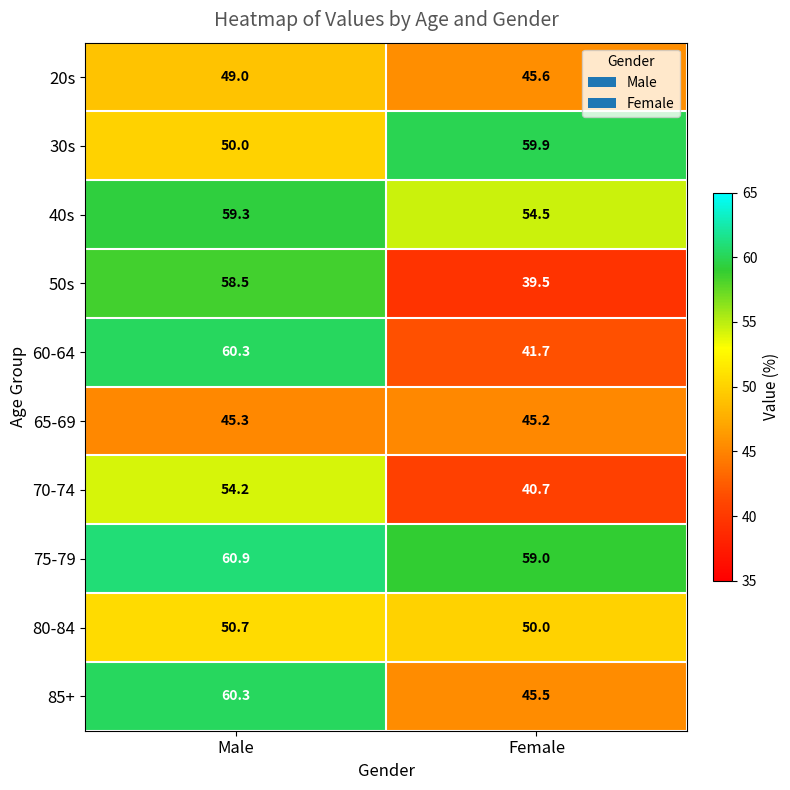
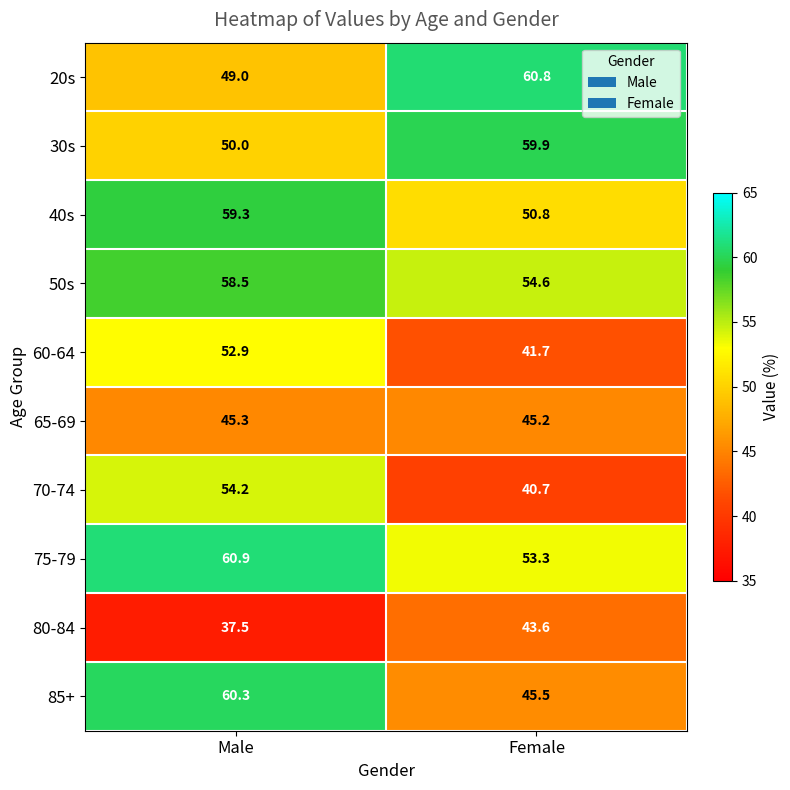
  {
    "20s": {
      "Male": 49.0,
-     "Female": 45.6
+     "Female": 60.8
    },
    "30s": {
      "Male": 50.0,
      "Female": 59.9
    },
    "40s": {
      "Male": 59.3,
-     "Female": 54.5
+     "Female": 50.8
    },
    "50s": {
      "Male": 58.5,
-     "Female": 39.5
+     "Female": 54.6
    },
    "60-64": {
-     "Male": 60.3,
+     "Male": 52.9,
      "Female": 41.7
    },
    "65-69": {
      "Male": 45.3,
      "Female": 45.2
    },
    "70-74": {
      "Male": 54.2,
      "Female": 40.7
    },
    "75-79": {
      "Male": 60.9,
-     "Female": 59.0
+     "Female": 53.3
    },
    "80-84": {
-     "Male": 50.7,
-     "Female": 50.0
+     "Male": 37.5,
+     "Female": 43.6
    },
    "85+": {
      "Male": 60.3,
      "Female": 45.5
    }
  }
